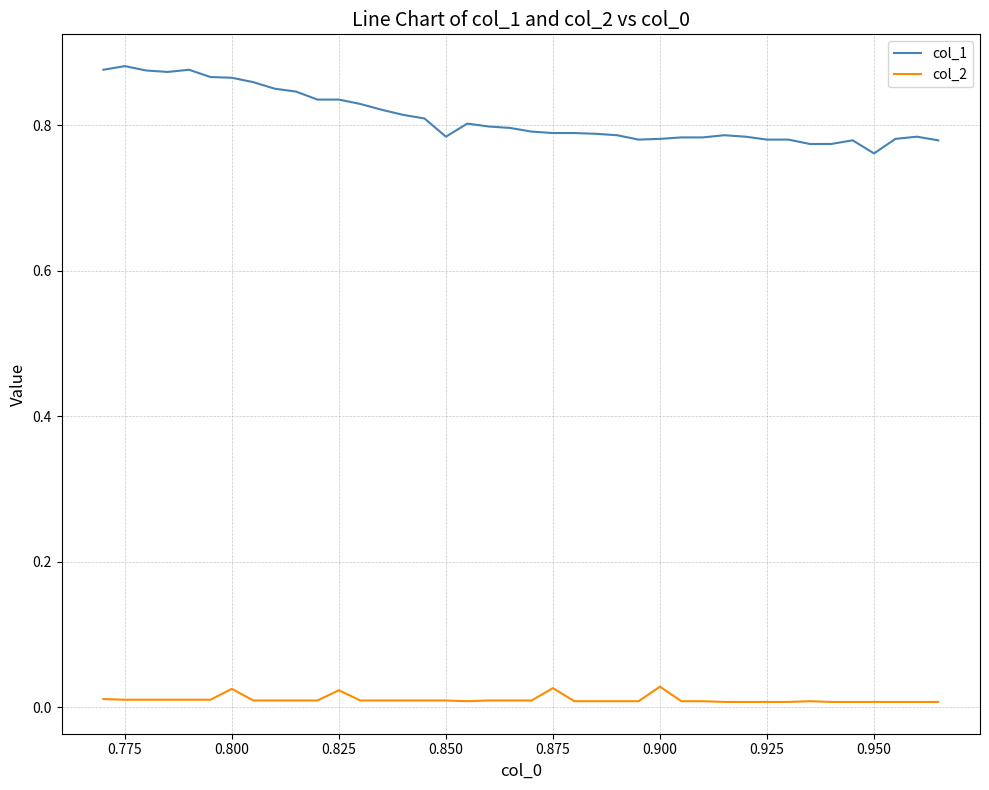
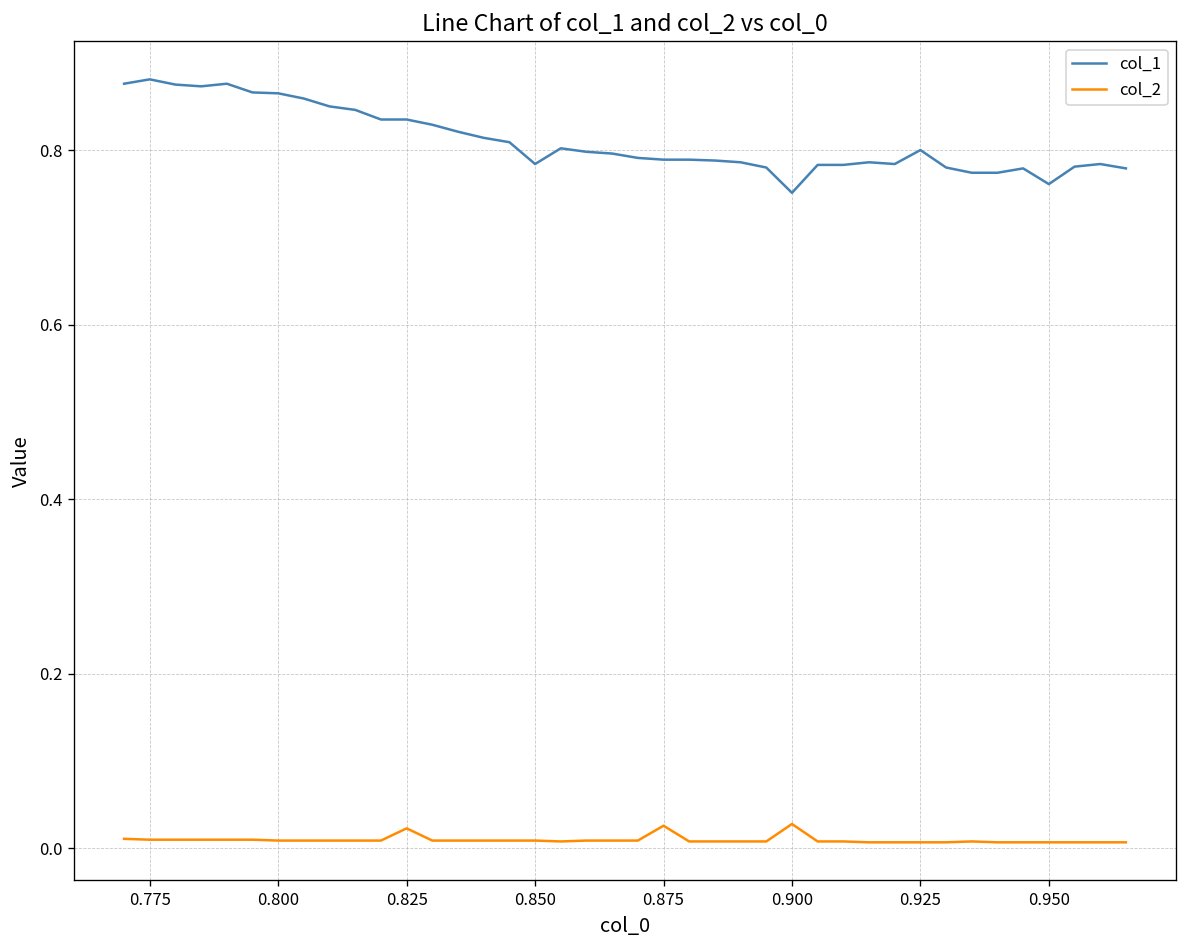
  {
    "col_1": {
      "0.775": 0.88,
      "0.800": 0.87,
      "0.825": 0.84,
      "0.850": 0.78,
      "0.875": 0.79,
-     "0.900": 0.78,
-     "0.925": 0.78,
+     "0.900": 0.75,
+     "0.925": 0.80,
      "0.950": 0.76
    },
    "col_2": {
      "0.775": 0.01,
-     "0.800": 0.03,
+     "0.800": 0.01,
      "0.825": 0.02,
      "0.850": 0.01,
      "0.875": 0.03,
      "0.900": 0.03,
      "0.925": 0.01,
      "0.950": 0.01
    }
  }
